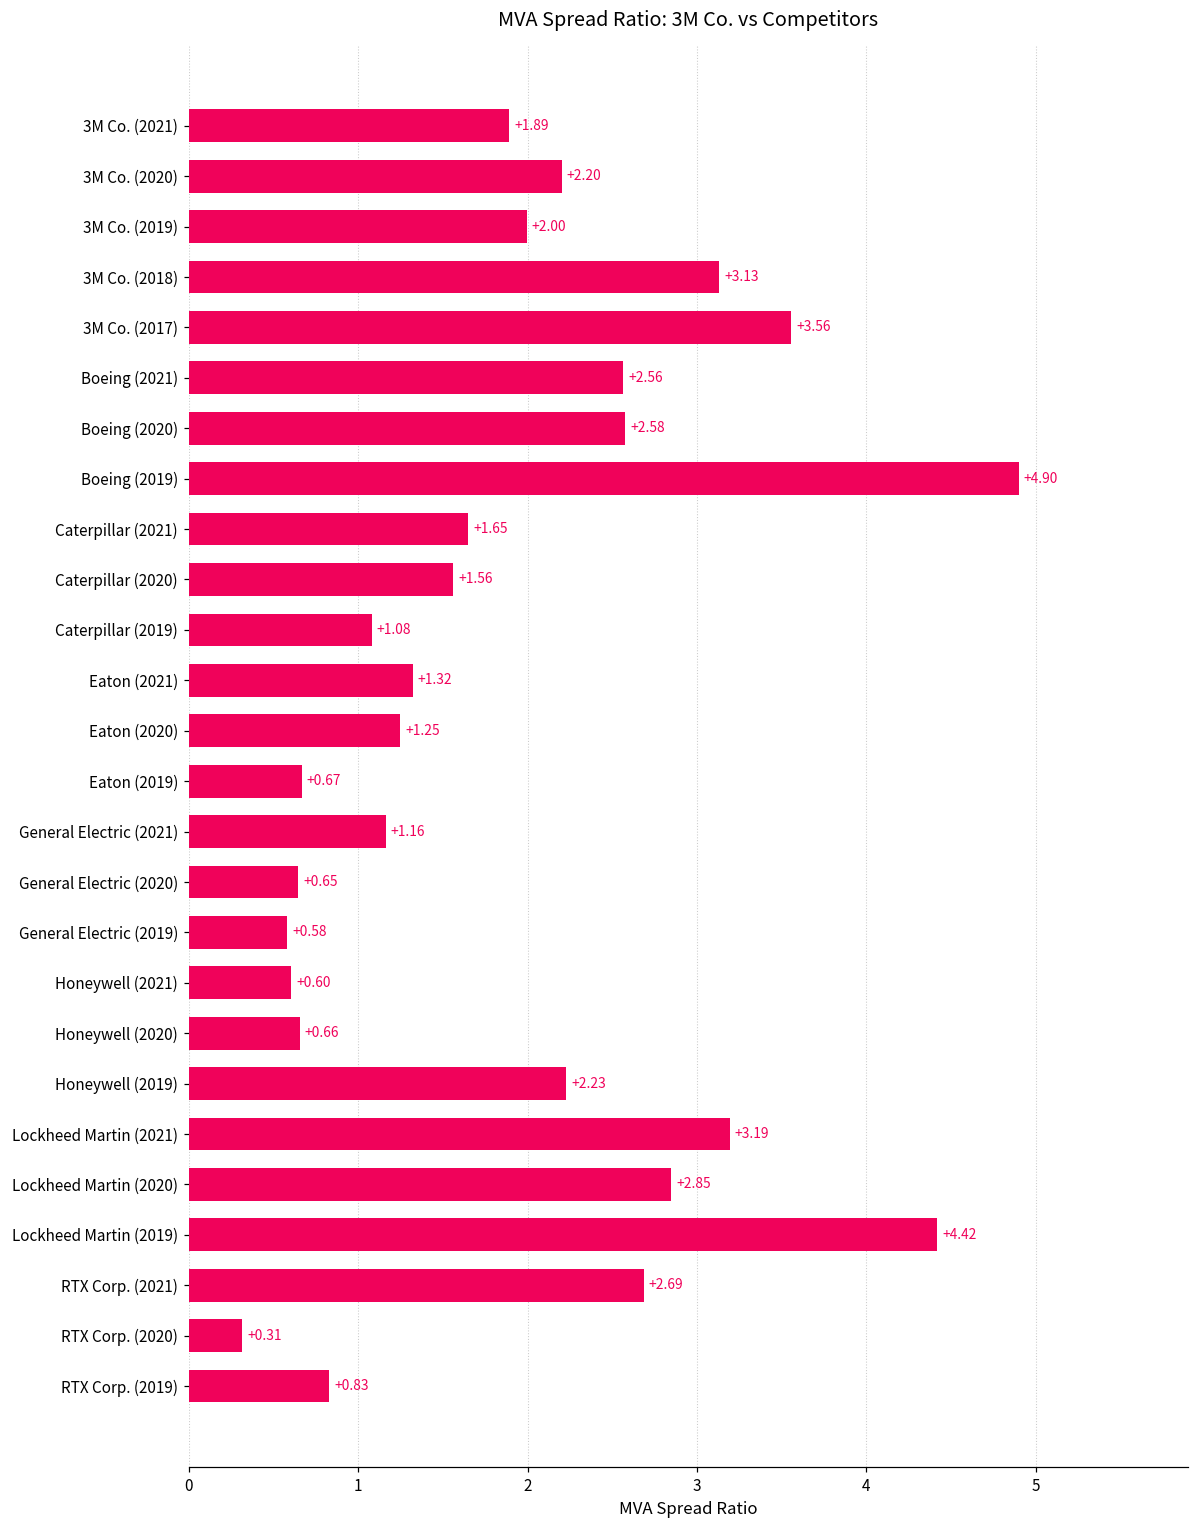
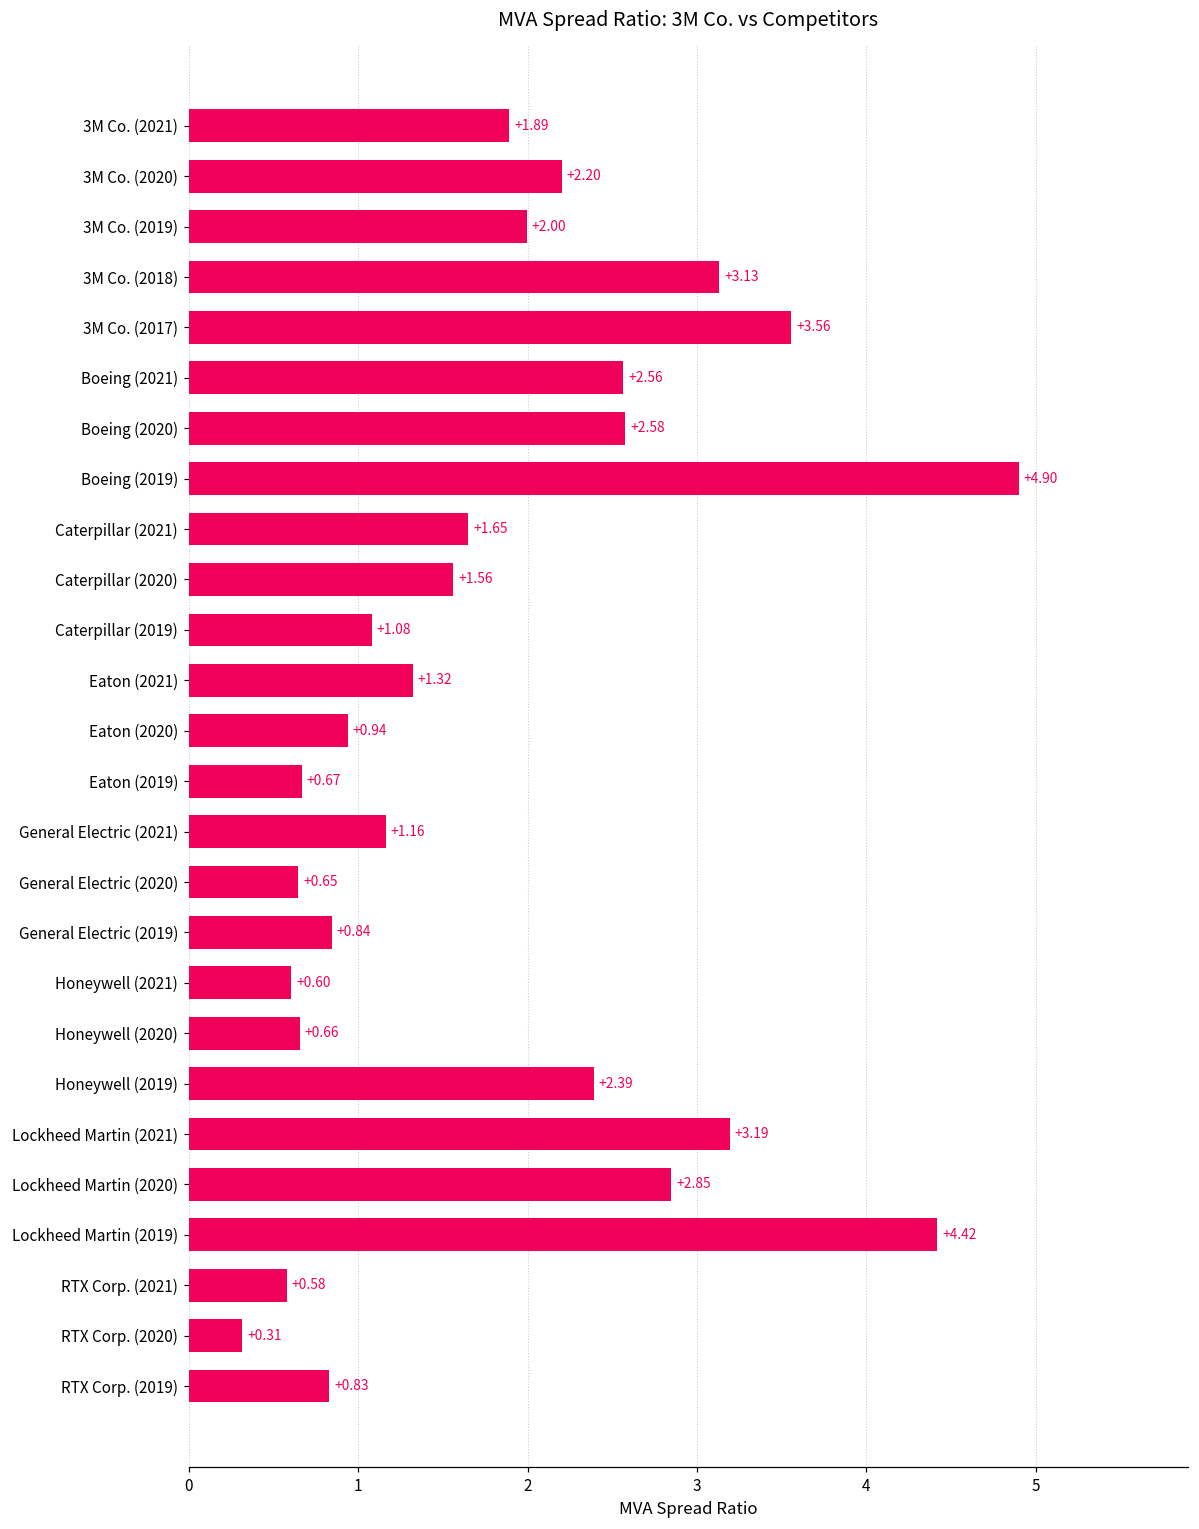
  {
    "3M Co. (2021)": "+1.89",
    "3M Co. (2020)": "+2.20",
    "3M Co. (2019)": "+2.00",
    "3M Co. (2018)": "+3.13",
    "3M Co. (2017)": "+3.56",
    "Boeing (2021)": "+2.56",
    "Boeing (2020)": "+2.58",
    "Boeing (2019)": "+4.90",
    "Caterpillar (2021)": "+1.65",
    "Caterpillar (2020)": "+1.56",
    "Caterpillar (2019)": "+1.08",
    "Eaton (2021)": "+1.32",
-   "Eaton (2020)": "+1.25",
+   "Eaton (2020)": "+0.94",
    "Eaton (2019)": "+0.67",
    "General Electric (2021)": "+1.16",
    "General Electric (2020)": "+0.65",
-   "General Electric (2019)": "+0.58",
+   "General Electric (2019)": "+0.84",
    "Honeywell (2021)": "+0.60",
    "Honeywell (2020)": "+0.66",
-   "Honeywell (2019)": "+2.23",
+   "Honeywell (2019)": "+2.39",
    "Lockheed Martin (2021)": "+3.19",
    "Lockheed Martin (2020)": "+2.85",
    "Lockheed Martin (2019)": "+4.42",
-   "RTX Corp. (2021)": "+2.69",
+   "RTX Corp. (2021)": "+0.58",
    "RTX Corp. (2020)": "+0.31",
    "RTX Corp. (2019)": "+0.83"
  }
